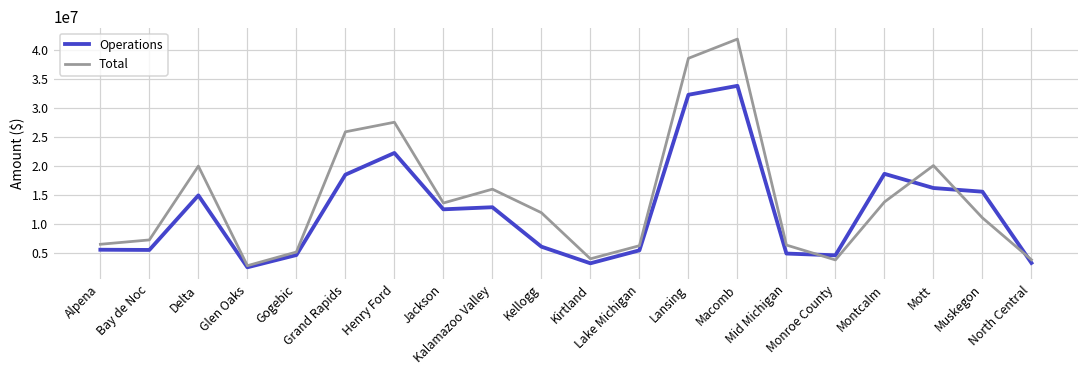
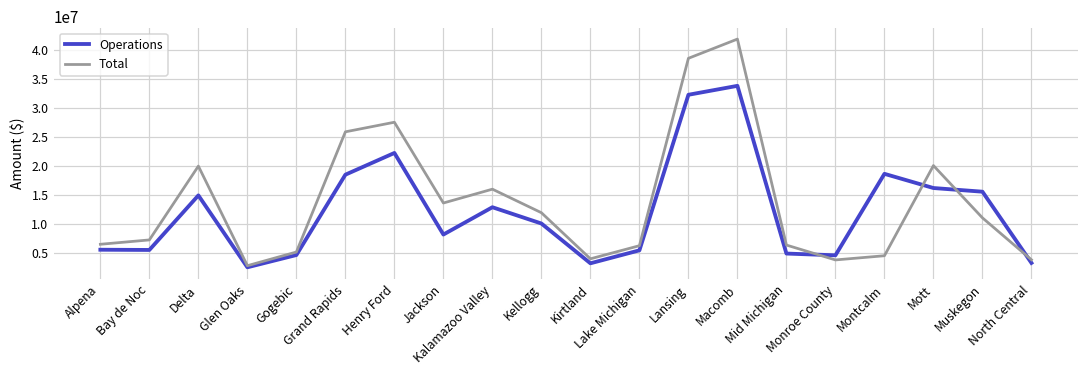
  {
    "Operations": {
      "Alpena": 6000000,
      "Bay de Noc": 6000000,
      "Delta": 15000000,
      "Gogebic": 5000000,
      "Grand Rapids": 19000000,
      "Henry Ford": 22000000,
-     "Jackson": 13000000,
+     "Jackson": 8000000,
      "Kalamazoo Valley": 13000000,
-     "Kellogg": 6000000,
+     "Kellogg": 10000000,
      "Kirtland": 3000000,
      "Lake Michigan": 6000000,
      "Lansing": 32000000,
      "Macomb": 34000000,
      "Mid Michigan": 5000000,
      "Monroe County": 5000000,
      "Montcalm": 19000000,
      "Mott": 16000000,
      "Muskegon": 16000000,
      "North Central": 3000000
    },
    "Total": {
      "Alpena": 7000000,
      "Bay de Noc": 7000000,
      "Delta": 20000000,
      "Gogebic": 5000000,
      "Grand Rapids": 26000000,
      "Henry Ford": 28000000,
      "Jackson": 14000000,
      "Kalamazoo Valley": 16000000,
      "Kellogg": 12000000,
      "Kirtland": 4000000,
      "Lake Michigan": 6000000,
      "Lansing": 39000000,
      "Macomb": 42000000,
      "Mid Michigan": 6000000,
      "Monroe County": 4000000,
-     "Montcalm": 14000000,
+     "Montcalm": 5000000,
      "Mott": 20000000,
      "Muskegon": 11000000,
      "North Central": 4000000
    }
  }
